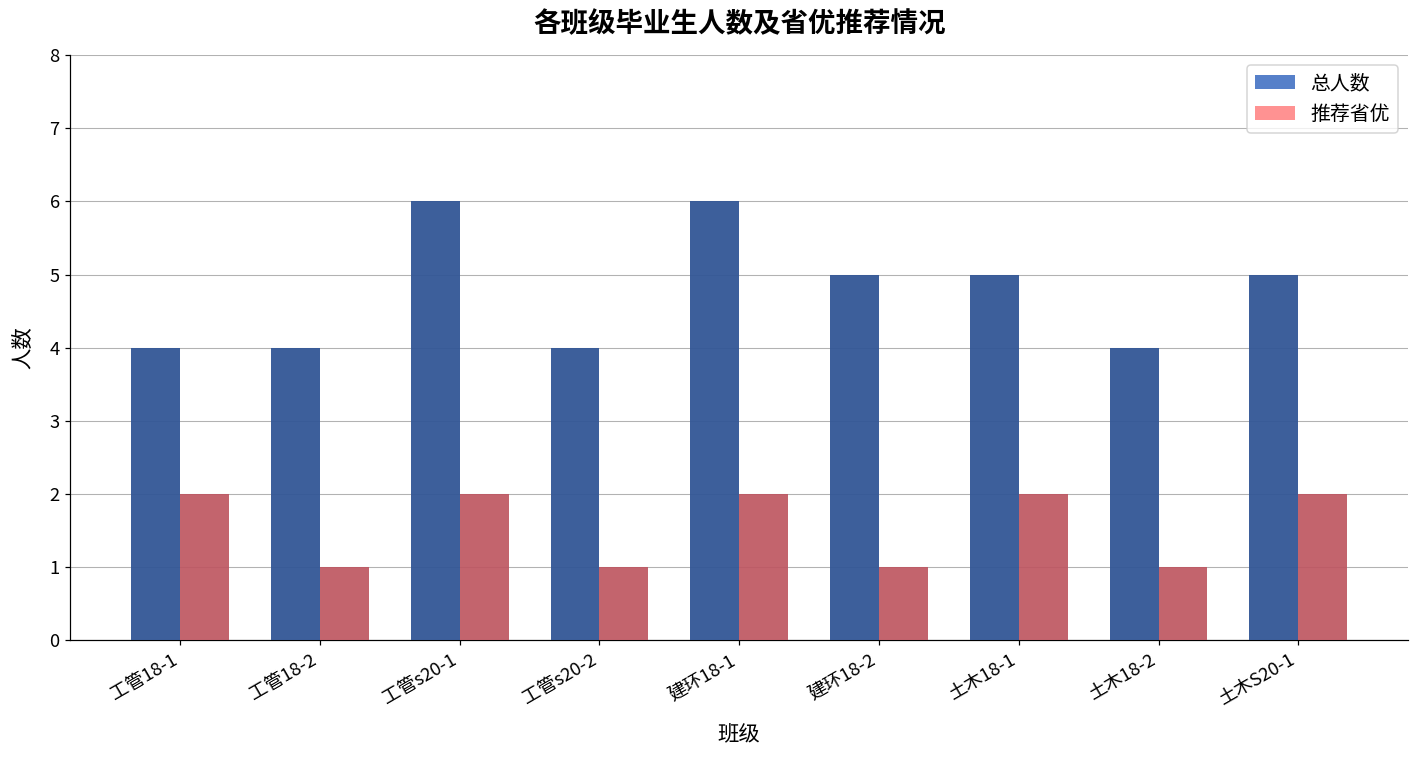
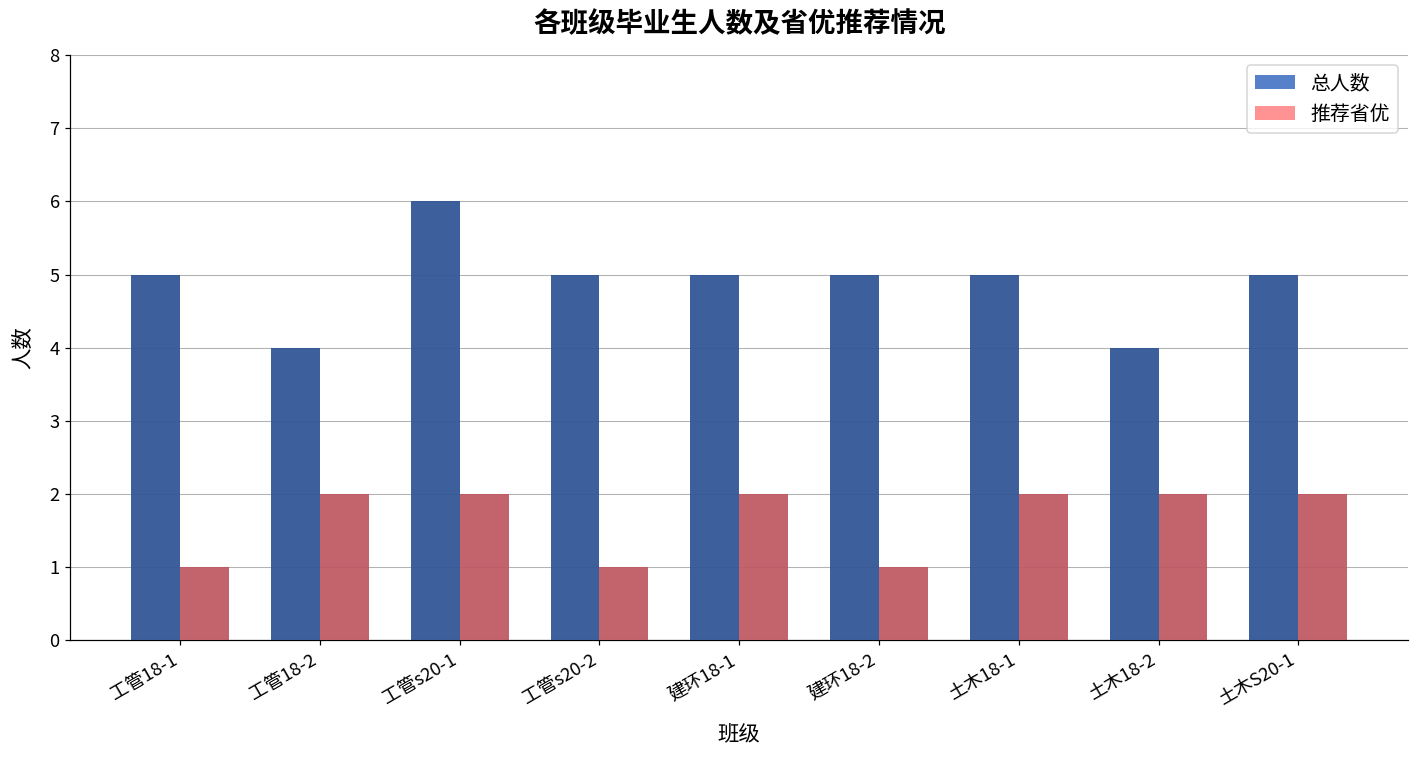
  {
    "总人数": {
-     "工管18-1": 4,
+     "工管18-1": 5,
      "工管18-2": 4,
      "工管s20-1": 6,
-     "工管s20-2": 4,
-     "建环18-1": 6,
+     "工管s20-2": 5,
+     "建环18-1": 5,
      "建环18-2": 5,
      "土木18-1": 5,
      "土木18-2": 4,
      "土木S20-1": 5
    },
    "推荐省优": {
-     "工管18-1": 2,
-     "工管18-2": 1,
+     "工管18-1": 1,
+     "工管18-2": 2,
      "工管s20-1": 2,
      "工管s20-2": 1,
      "建环18-1": 2,
      "建环18-2": 1,
      "土木18-1": 2,
-     "土木18-2": 1,
+     "土木18-2": 2,
      "土木S20-1": 2
    }
  }
